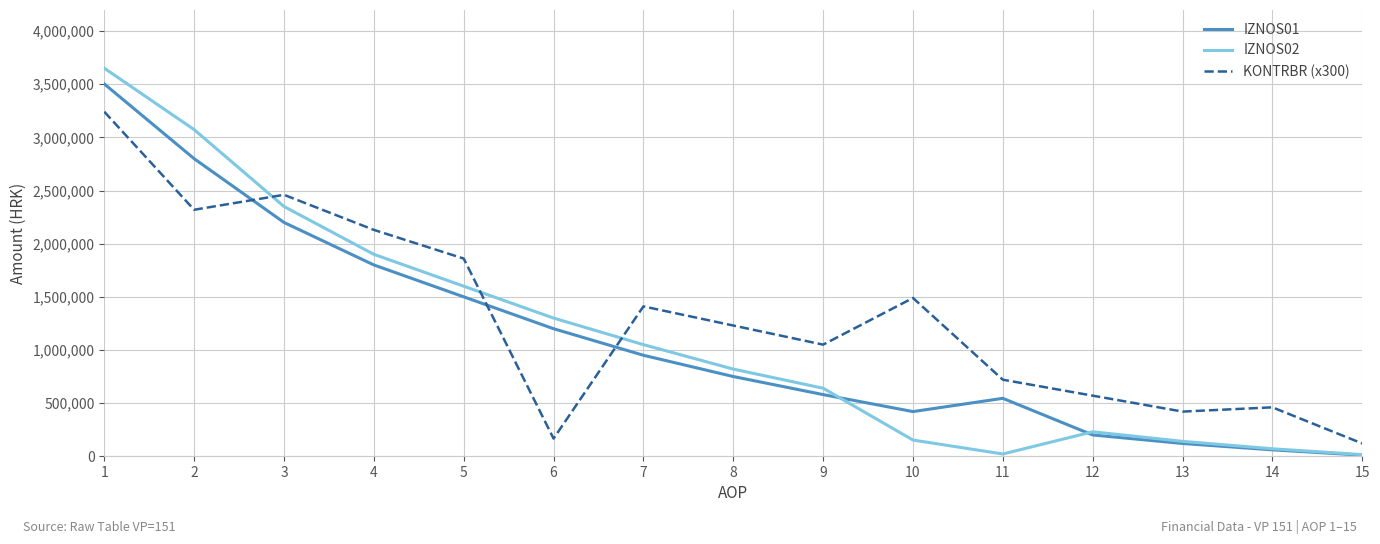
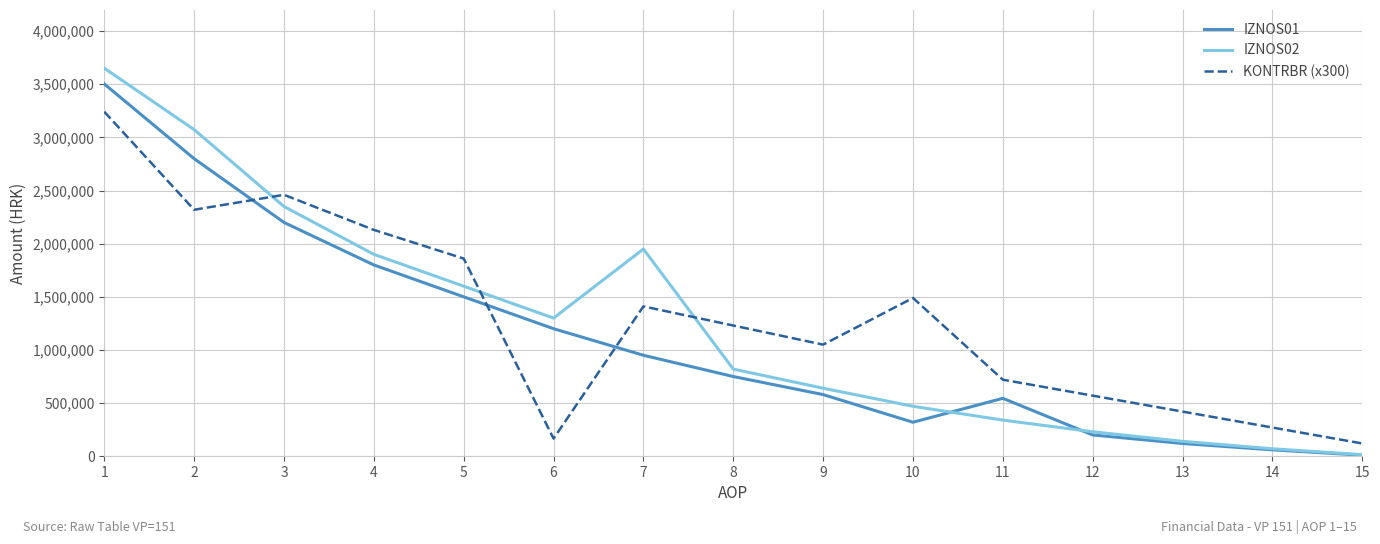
  {
    "IZNOS01": {
      "1": "3,500,000",
      "2": "2,800,000",
      "3": "2,200,000",
      "4": "1,800,000",
      "5": "1,500,000",
      "6": "1,200,000",
      "7": "950,000",
      "8": "750,000",
      "9": "580,000",
-     "10": "420,000",
+     "10": "320,000",
      "11": "540,000",
      "12": "200,000"
    },
    "IZNOS02": {
      "1": "3,650,000",
      "2": "3,070,000",
      "3": "2,350,000",
      "4": "1,900,000",
      "5": "1,600,000",
      "6": "1,300,000",
-     "7": "1,050,000",
+     "7": "1,950,000",
      "8": "820,000",
      "9": "640,000",
-     "10": "150,000",
-     "11": "20,000",
+     "10": "470,000",
+     "11": "340,000",
      "12": "230,000"
    },
    "KONTRBR (x300)": {
      "1": "3,240,000",
      "2": "2,320,000",
      "3": "2,460,000",
      "4": "2,130,000",
      "5": "1,860,000",
      "6": "170,000",
      "7": "1,410,000",
      "8": "1,230,000",
      "9": "1,050,000",
      "10": "1,490,000",
      "11": "720,000",
      "12": "570,000",
      "13": "420,000",
-     "14": "460,000",
+     "14": "270,000",
      "15": "120,000"
    }
  }
